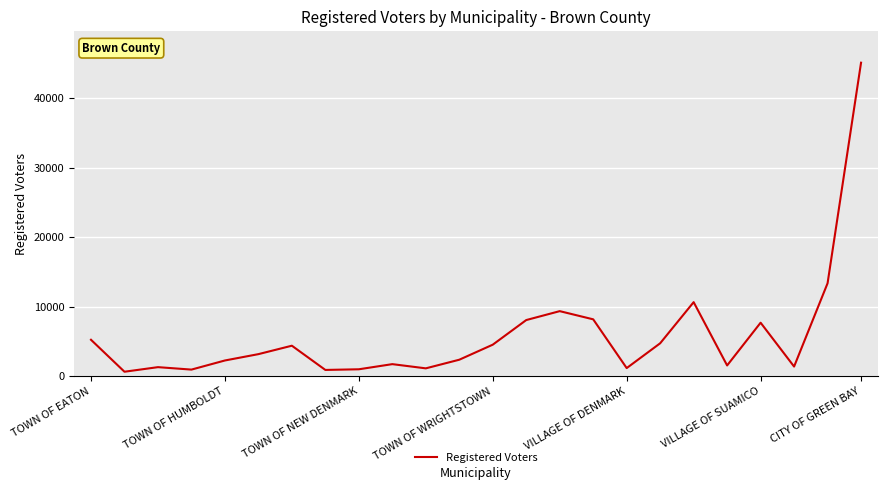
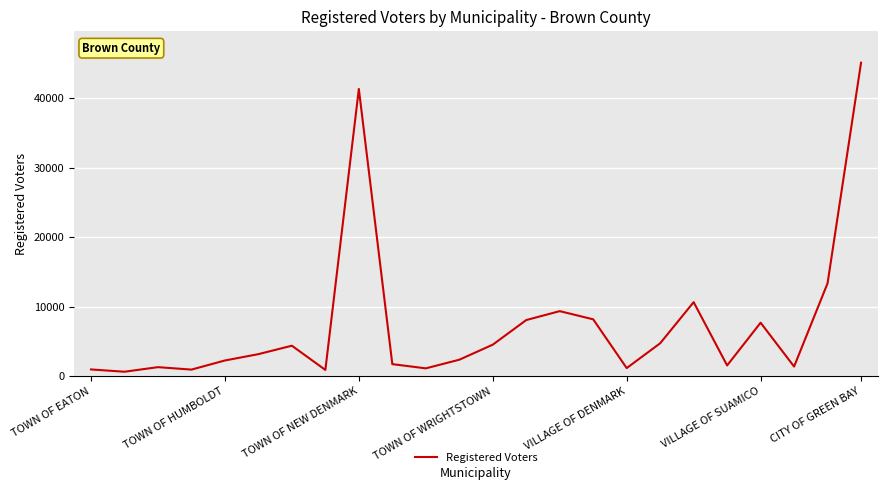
  {
-   "TOWN OF EATON": 5000,
+   "TOWN OF EATON": 1000,
    "TOWN OF HUMBOLDT": 2000,
-   "TOWN OF NEW DENMARK": 1000,
+   "TOWN OF NEW DENMARK": 41000,
    "TOWN OF WRIGHTSTOWN": 5000,
    "VILLAGE OF DENMARK": 1000,
    "VILLAGE OF SUAMICO": 8000,
    "CITY OF GREEN BAY": 45000
  }
